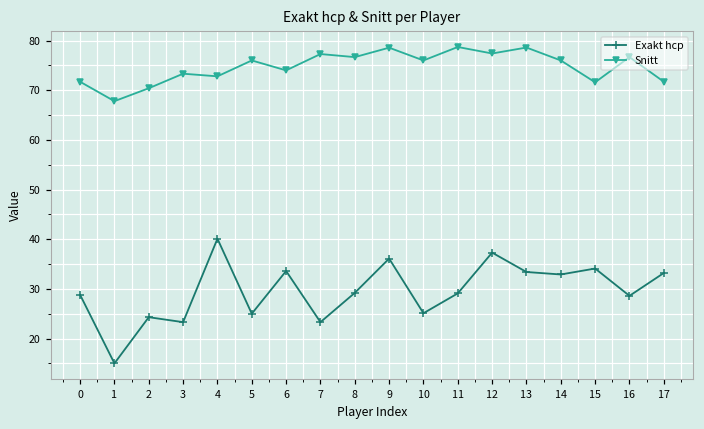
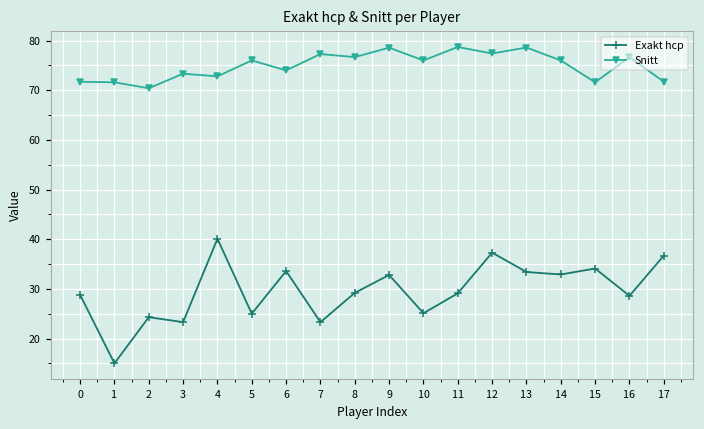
  {
    "Exakt hcp": {
      "0": 29,
      "1": 15,
      "2": 24,
      "3": 23,
      "4": 40,
      "5": 25,
      "6": 34,
      "7": 23,
      "8": 29,
-     "9": 36,
+     "9": 33,
      "10": 25,
      "11": 29,
      "12": 37,
      "13": 33,
      "14": 33,
      "15": 34,
      "16": 29,
-     "17": 33
+     "17": 37
    },
    "Snitt": {
      "0": 72,
-     "1": 68,
+     "1": 72,
      "2": 70,
      "3": 73,
      "4": 73,
      "5": 76,
      "6": 74,
      "7": 77,
      "8": 77,
      "9": 79,
      "10": 76,
      "11": 79,
      "12": 77,
      "13": 79,
      "14": 76,
      "15": 72,
      "17": 72
    }
  }
